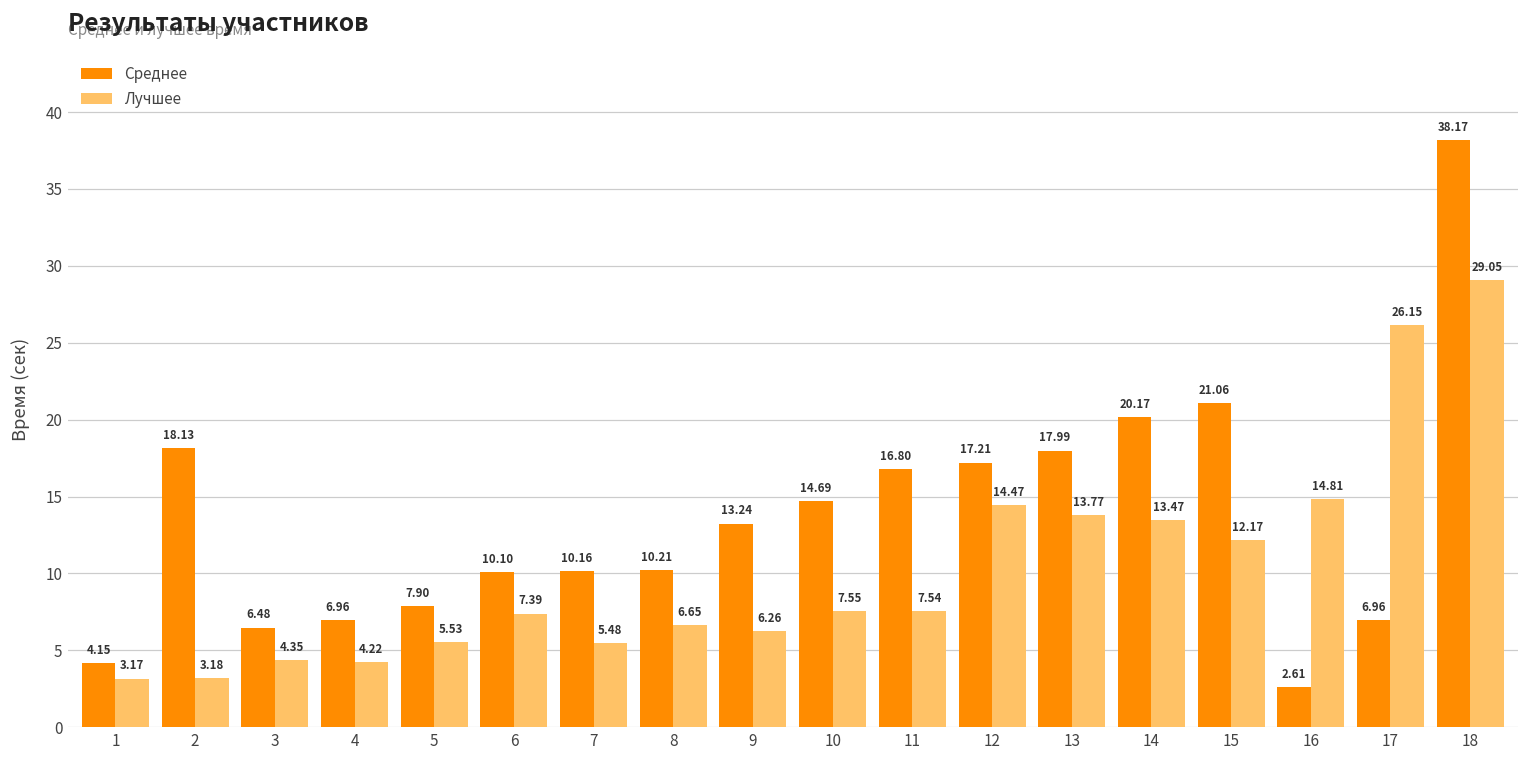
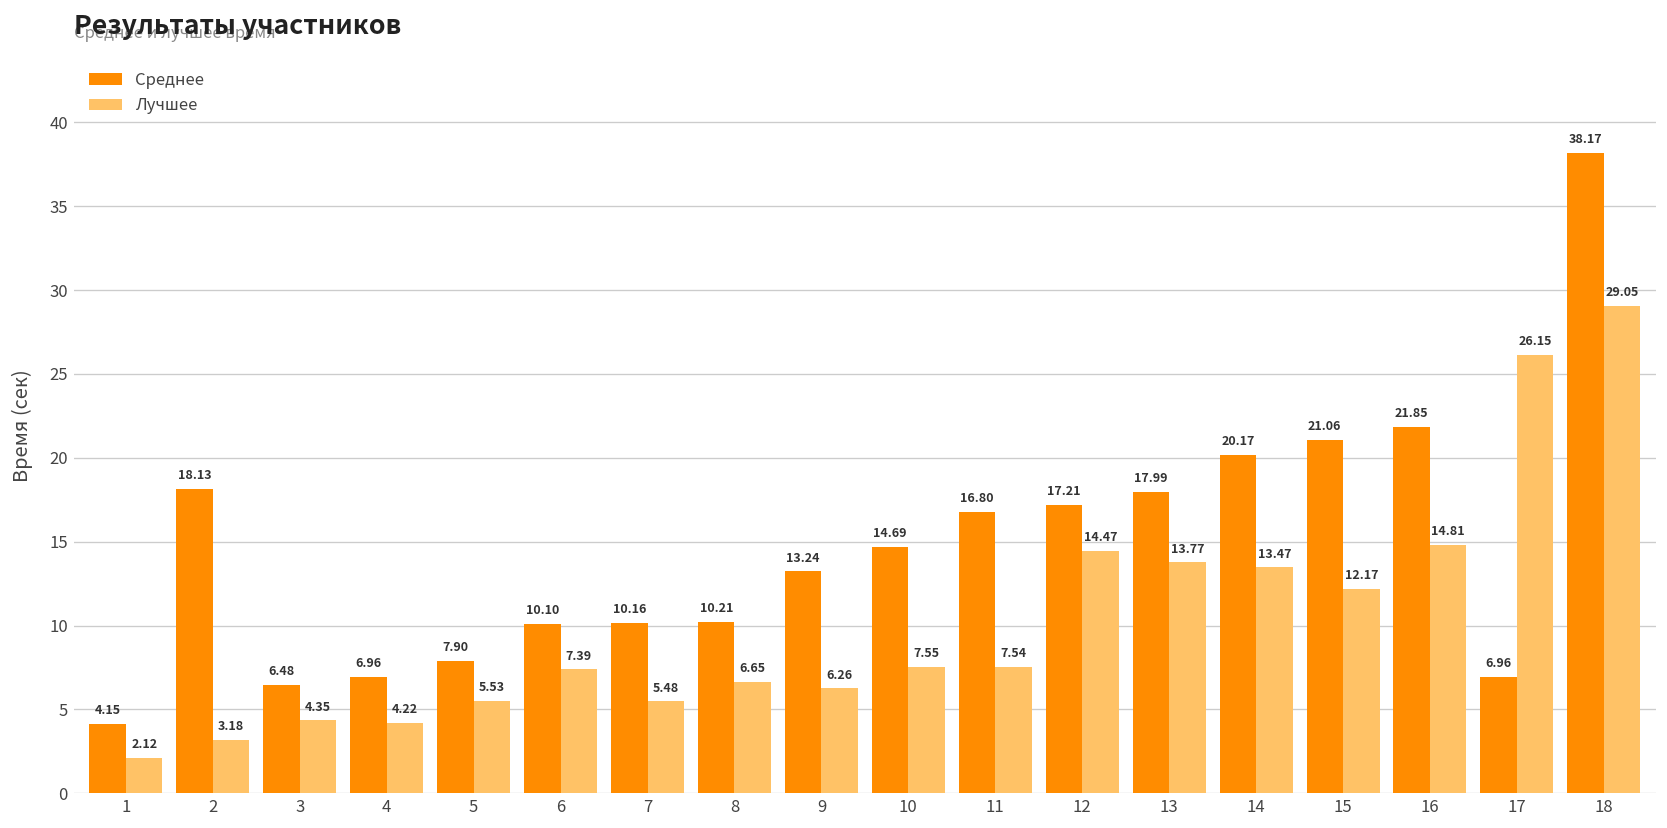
  {
    "Среднее": {
      "1": 4.15,
      "2": 18.13,
      "3": 6.48,
      "4": 6.96,
      "5": 7.90,
      "6": 10.10,
      "7": 10.16,
      "8": 10.21,
      "9": 13.24,
      "10": 14.69,
      "11": 16.80,
      "12": 17.21,
      "13": 17.99,
      "14": 20.17,
      "15": 21.06,
-     "16": 2.61,
+     "16": 21.85,
      "17": 6.96,
      "18": 38.17
    },
    "Лучшее": {
-     "1": 3.17,
+     "1": 2.12,
      "2": 3.18,
      "3": 4.35,
      "4": 4.22,
      "5": 5.53,
      "6": 7.39,
      "7": 5.48,
      "8": 6.65,
      "9": 6.26,
      "10": 7.55,
      "11": 7.54,
      "12": 14.47,
      "13": 13.77,
      "14": 13.47,
      "15": 12.17,
      "16": 14.81,
      "17": 26.15,
      "18": 29.05
    }
  }
